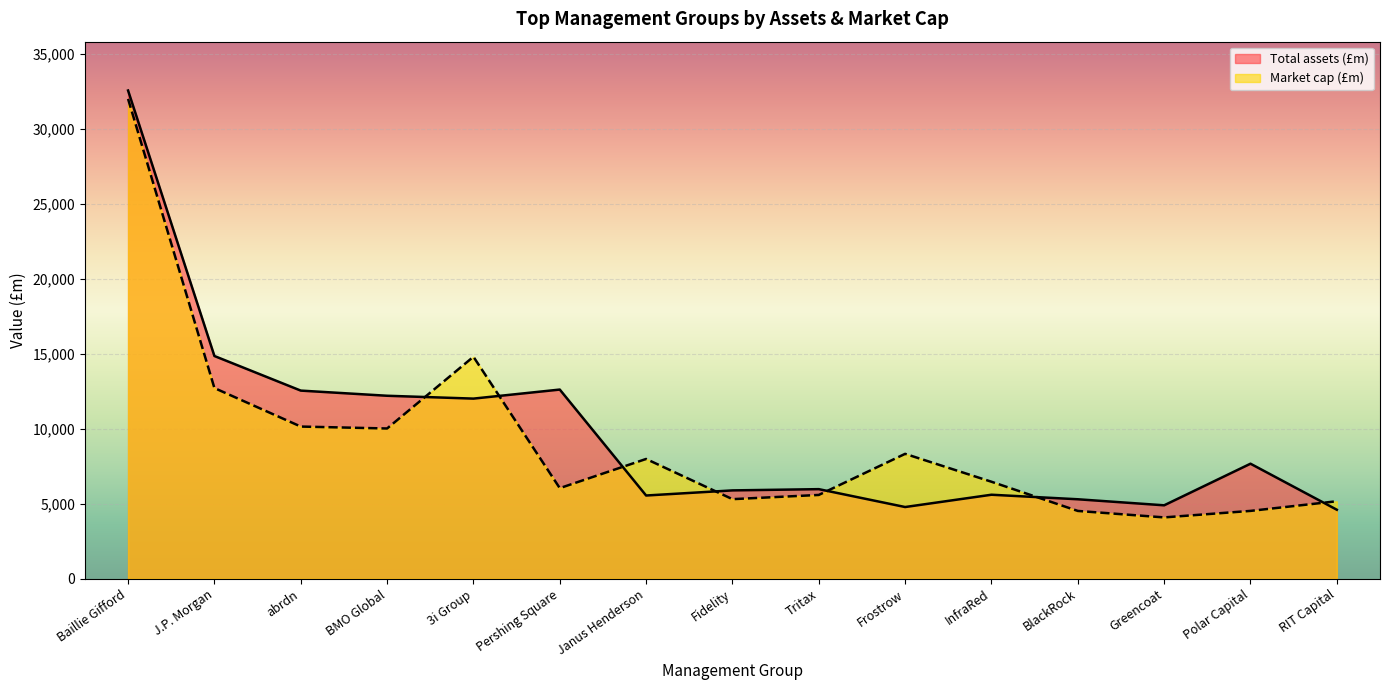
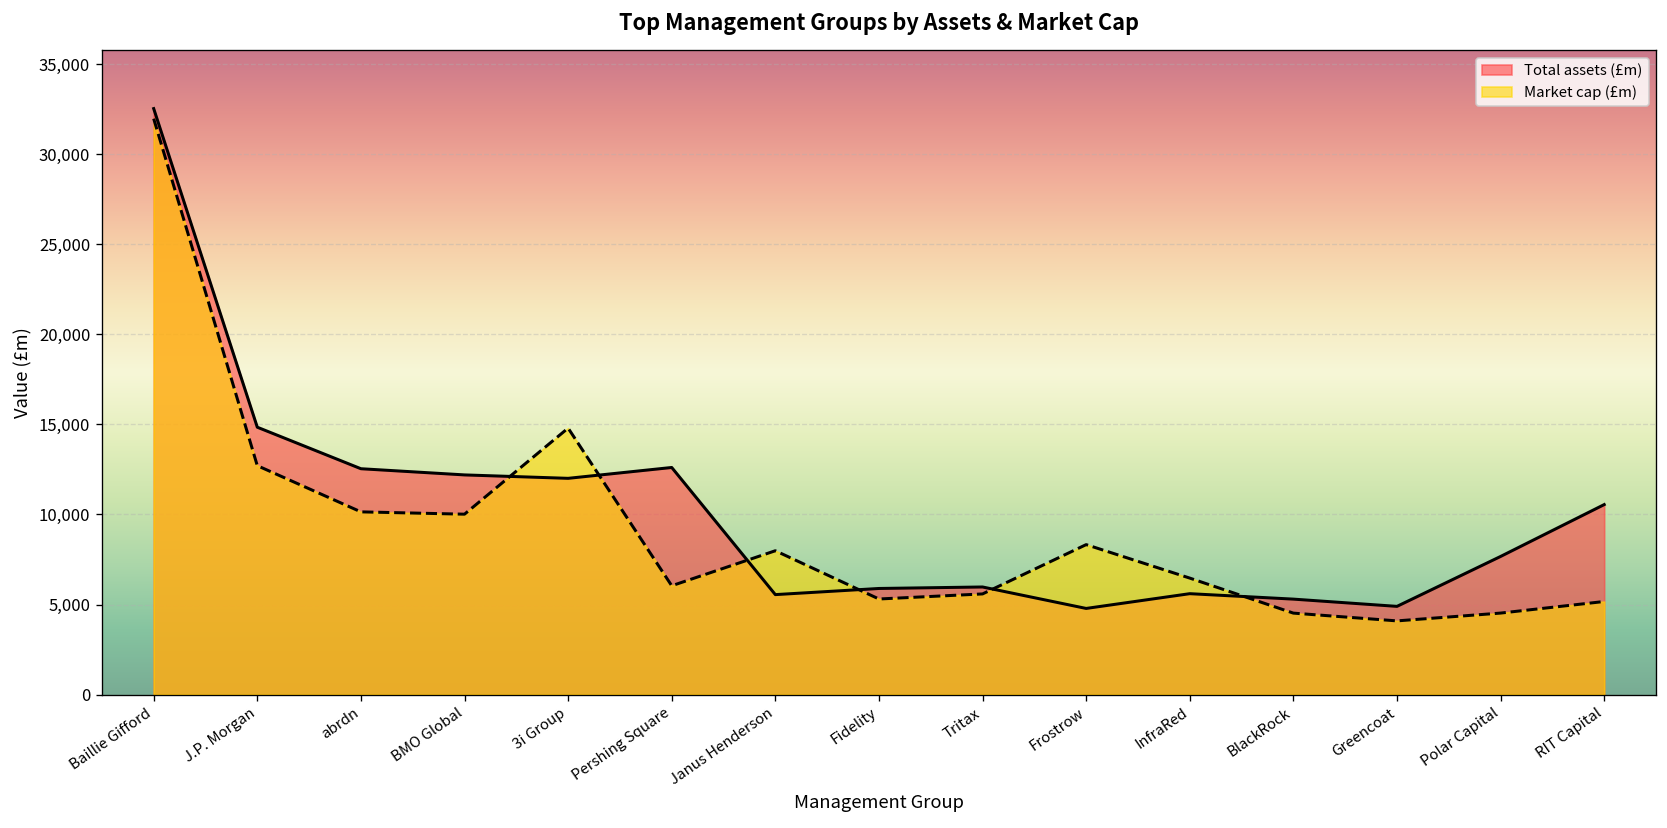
  {
    "Total assets (£m)": {
      "Baillie Gifford": "32,500",
      "J.P. Morgan": "14,800",
      "abrdn": "12,500",
      "BMO Global": "12,200",
      "3i Group": "12,000",
      "Pershing Square": "12,600",
      "Janus Henderson": "5,600",
      "Fidelity": "5,900",
      "Tritax": "6,000",
      "Frostrow": "4,800",
      "InfraRed": "5,600",
      "BlackRock": "5,300",
      "Greencoat": "4,900",
      "Polar Capital": "7,700",
-     "RIT Capital": "4,600"
+     "RIT Capital": "10,600"
    },
    "Market cap (£m)": {
      "Baillie Gifford": "32,000",
      "J.P. Morgan": "12,700",
      "abrdn": "10,100",
      "BMO Global": "10,000",
      "3i Group": "14,800",
      "Pershing Square": "6,000",
      "Janus Henderson": "8,000",
      "Fidelity": "5,300",
      "Tritax": "5,600",
      "Frostrow": "8,300",
      "InfraRed": "6,500",
      "BlackRock": "4,500",
      "Greencoat": "4,100",
      "Polar Capital": "4,500",
      "RIT Capital": "5,200"
    }
  }
